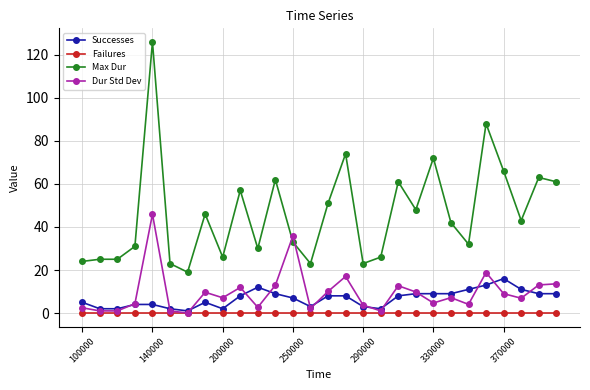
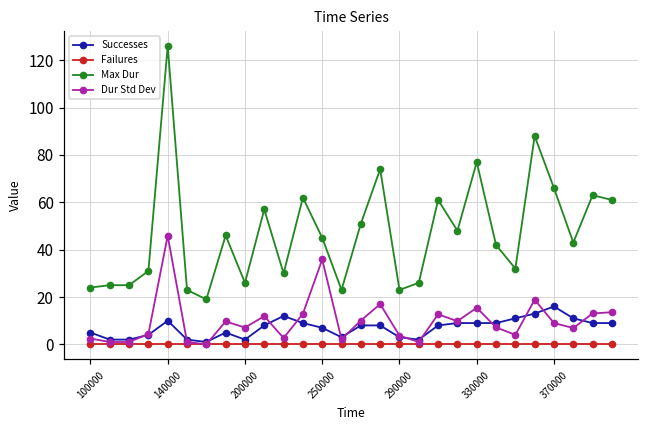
  {
    "Successes": {
      "100000": 5,
-     "140000": 4,
+     "140000": 10,
      "200000": 2,
      "250000": 7,
      "330000": 9,
      "370000": 16
    },
    "Failures": {
      "100000": 0,
      "140000": 0,
      "200000": 0,
      "250000": 0,
      "290000": 0,
      "330000": 0,
      "370000": 0
    },
    "Max Dur": {
      "100000": 24,
      "140000": 126,
      "200000": 26,
-     "250000": 33,
+     "250000": 45,
      "290000": 23,
-     "330000": 72,
+     "330000": 77,
      "370000": 66
    },
    "Dur Std Dev": {
      "100000": 2,
      "140000": 46,
      "200000": 7,
      "250000": 36,
-     "330000": 5,
+     "330000": 15,
      "370000": 9
    }
  }
